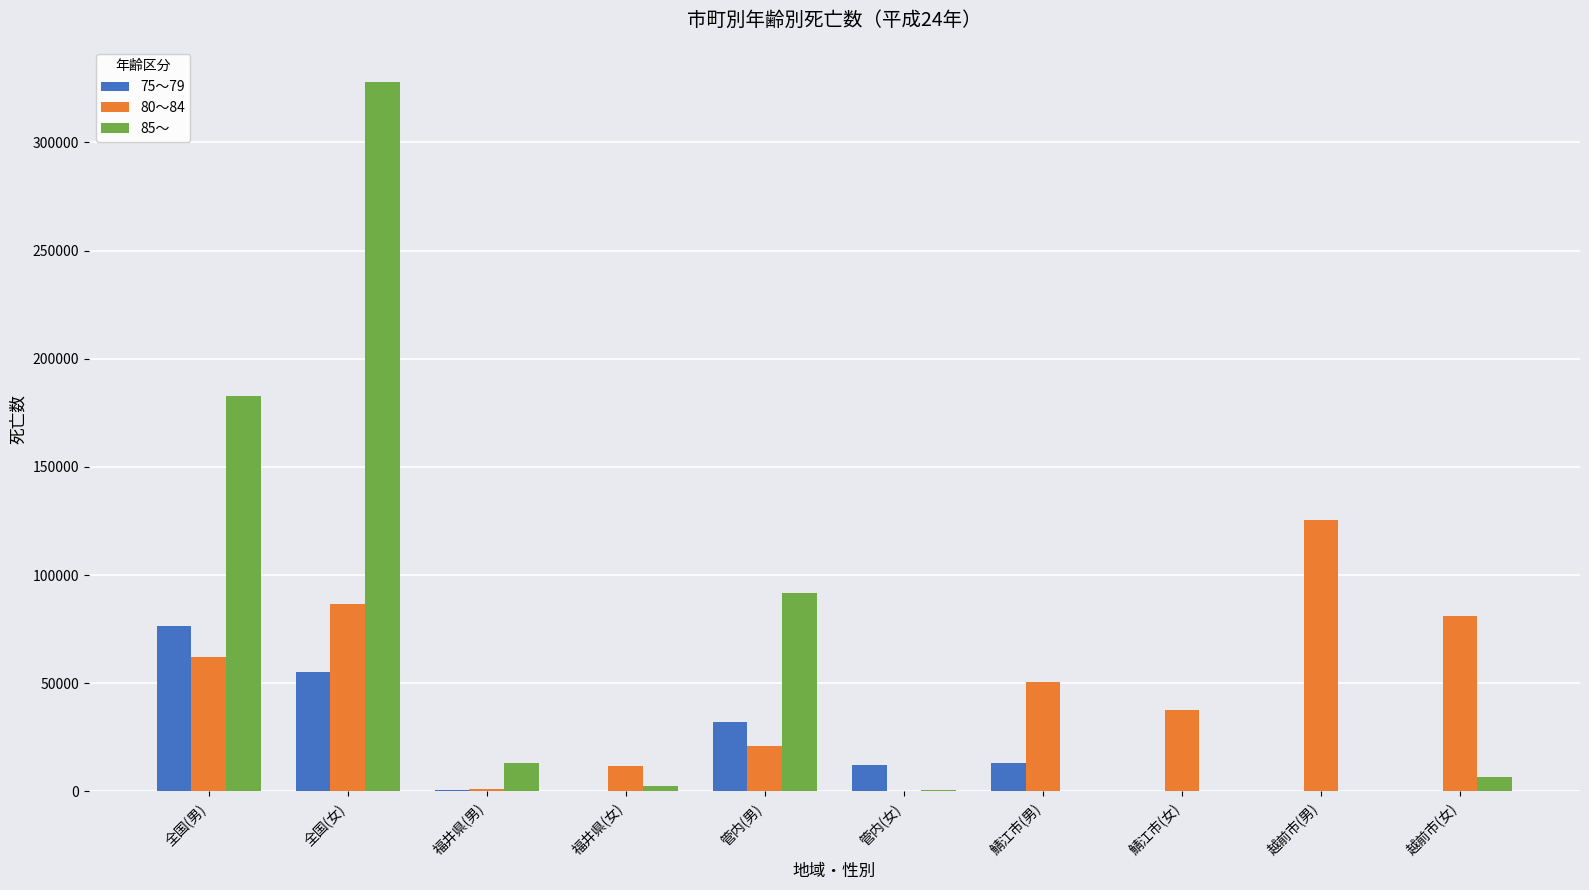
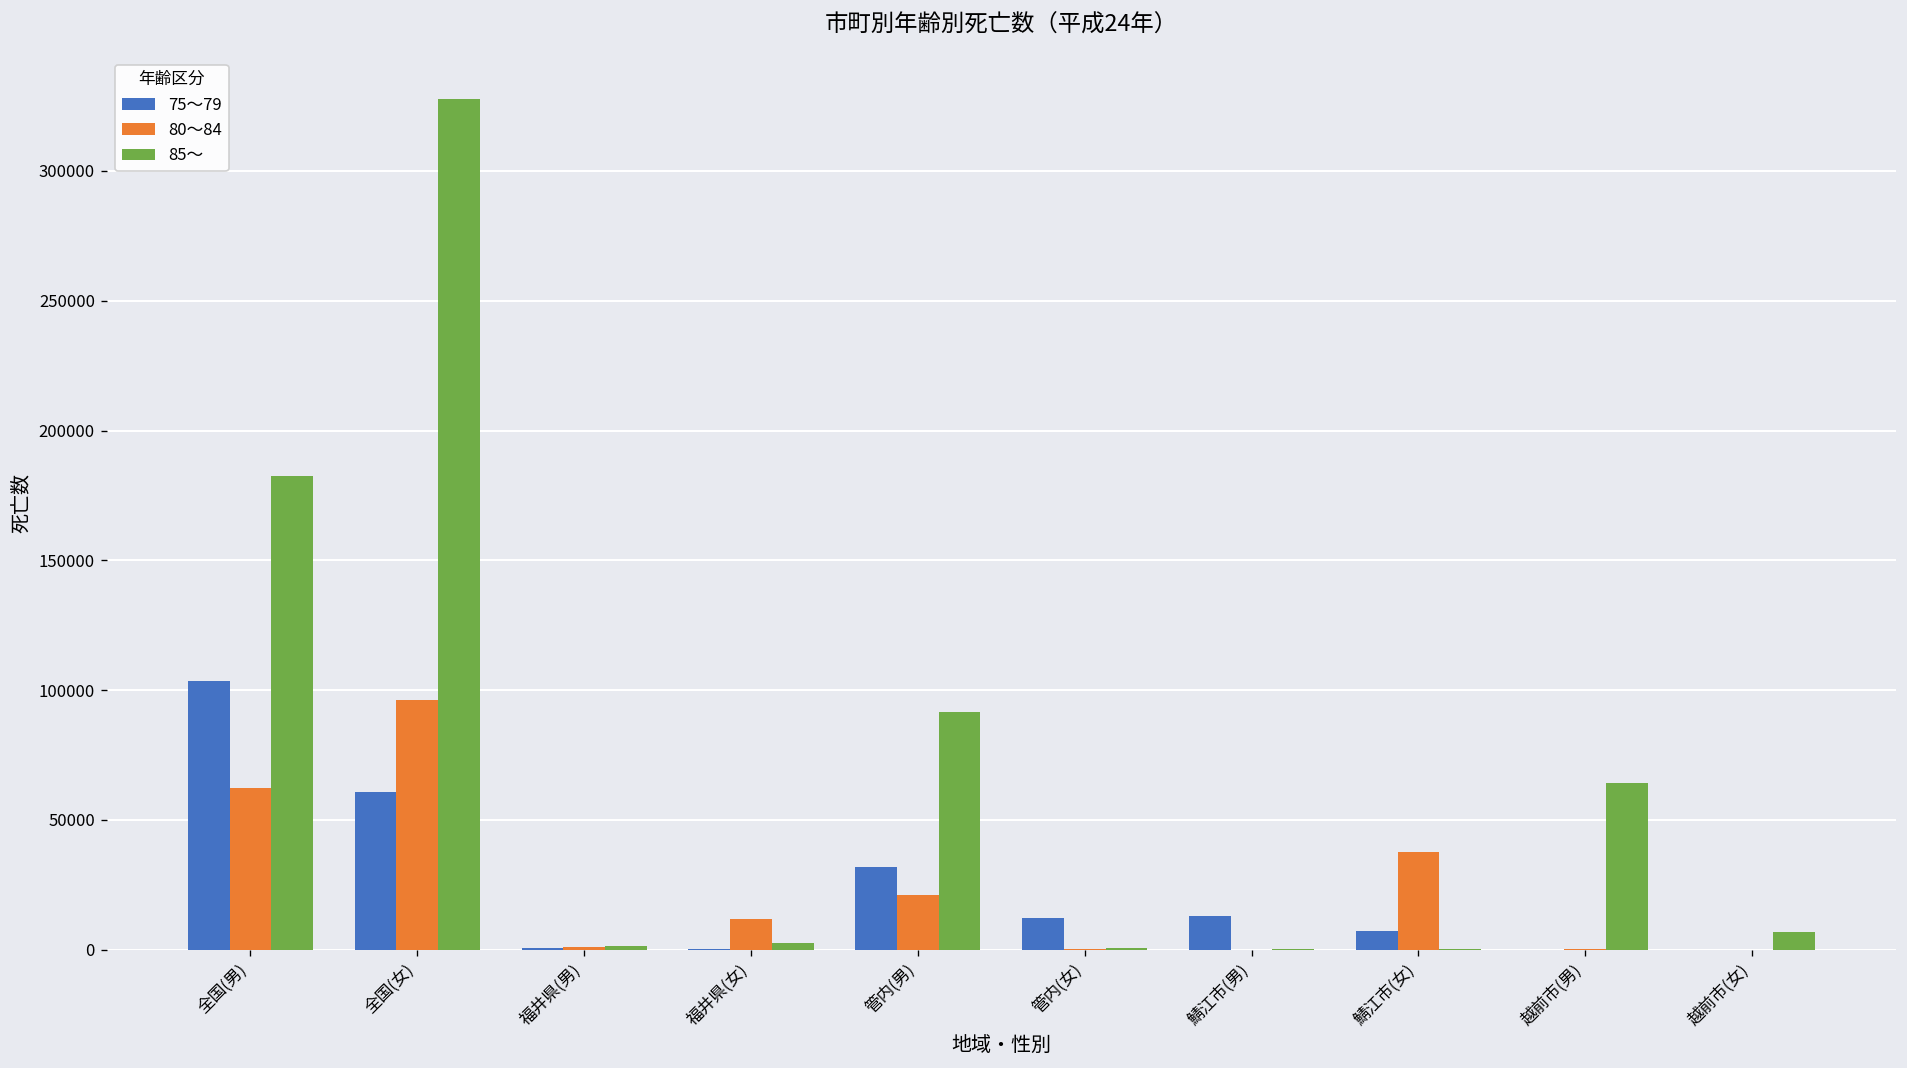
  {
    "75～79": {
-     "全国(男)": 77000,
-     "全国(女)": 55000,
+     "全国(男)": 104000,
+     "全国(女)": 61000,
      "管内(男)": 32000,
      "管内(女)": 12000,
      "鯖江市(男)": 13000,
-     "鯖江市(女)": 0
+     "鯖江市(女)": 7000
    },
    "80～84": {
      "全国(男)": 62000,
-     "全国(女)": 87000,
+     "全国(女)": 96000,
      "福井県(女)": 12000,
      "管内(男)": 21000,
-     "鯖江市(男)": 51000,
+     "鯖江市(男)": 0,
      "鯖江市(女)": 38000,
-     "越前市(男)": 125000,
-     "越前市(女)": 81000
+     "越前市(男)": 0,
+     "越前市(女)": 0
    },
    "85～": {
      "全国(男)": 183000,
      "全国(女)": 328000,
-     "福井県(男)": 13000,
+     "福井県(男)": 1000,
      "福井県(女)": 3000,
      "管内(男)": 92000,
-     "越前市(男)": 0,
+     "越前市(男)": 64000,
      "越前市(女)": 7000
    }
  }
